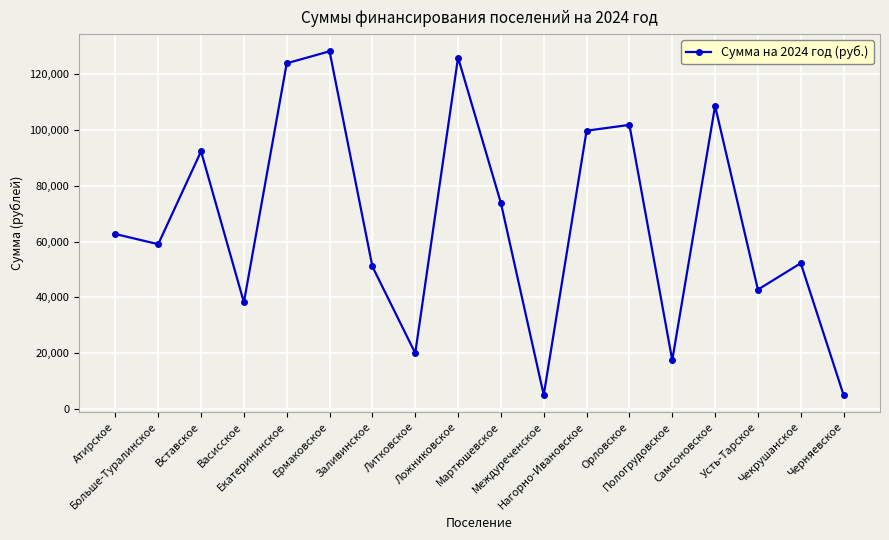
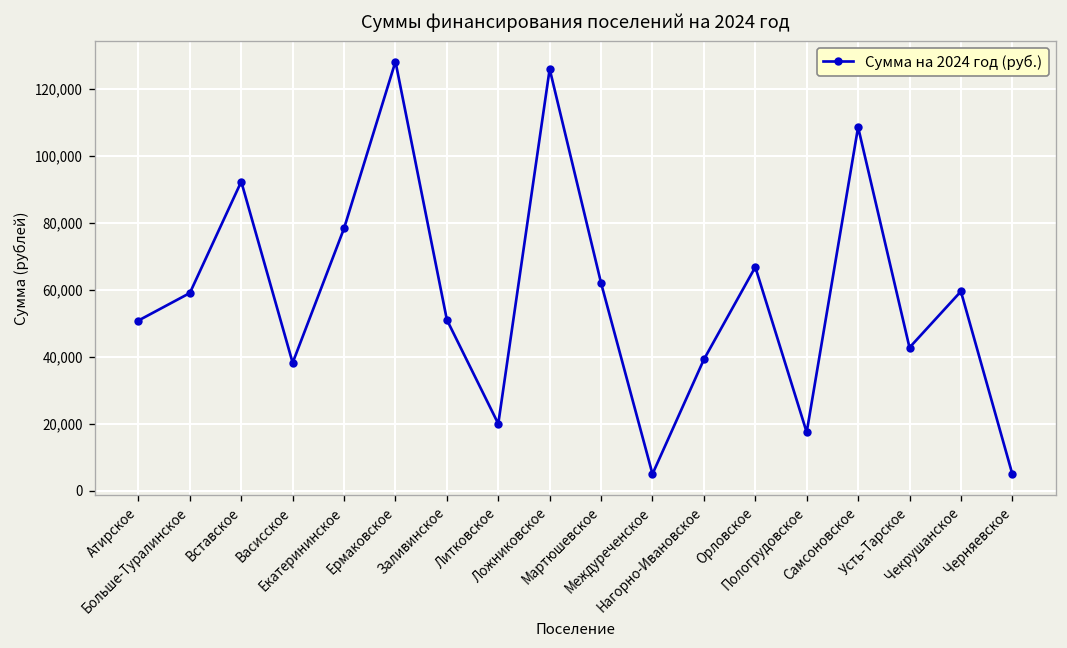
  {
-   "Атирское": "63,000",
+   "Атирское": "51,000",
    "Больше-Туралинское": "59,000",
    "Вставское": "92,000",
    "Васисское": "38,000",
-   "Екатерининское": "124,000",
+   "Екатерининское": "78,000",
    "Ермаковское": "128,000",
    "Заливинское": "51,000",
    "Литковское": "20,000",
    "Ложниковское": "126,000",
-   "Мартюшевское": "74,000",
+   "Мартюшевское": "62,000",
    "Междуреченское": "5,000",
-   "Нагорно-Ивановское": "100,000",
-   "Орловское": "102,000",
+   "Нагорно-Ивановское": "39,000",
+   "Орловское": "67,000",
    "Пологрудовское": "17,000",
    "Самсоновское": "109,000",
    "Усть-Тарское": "43,000",
-   "Чекрушанское": "52,000",
+   "Чекрушанское": "60,000",
    "Черняевское": "5,000"
  }
